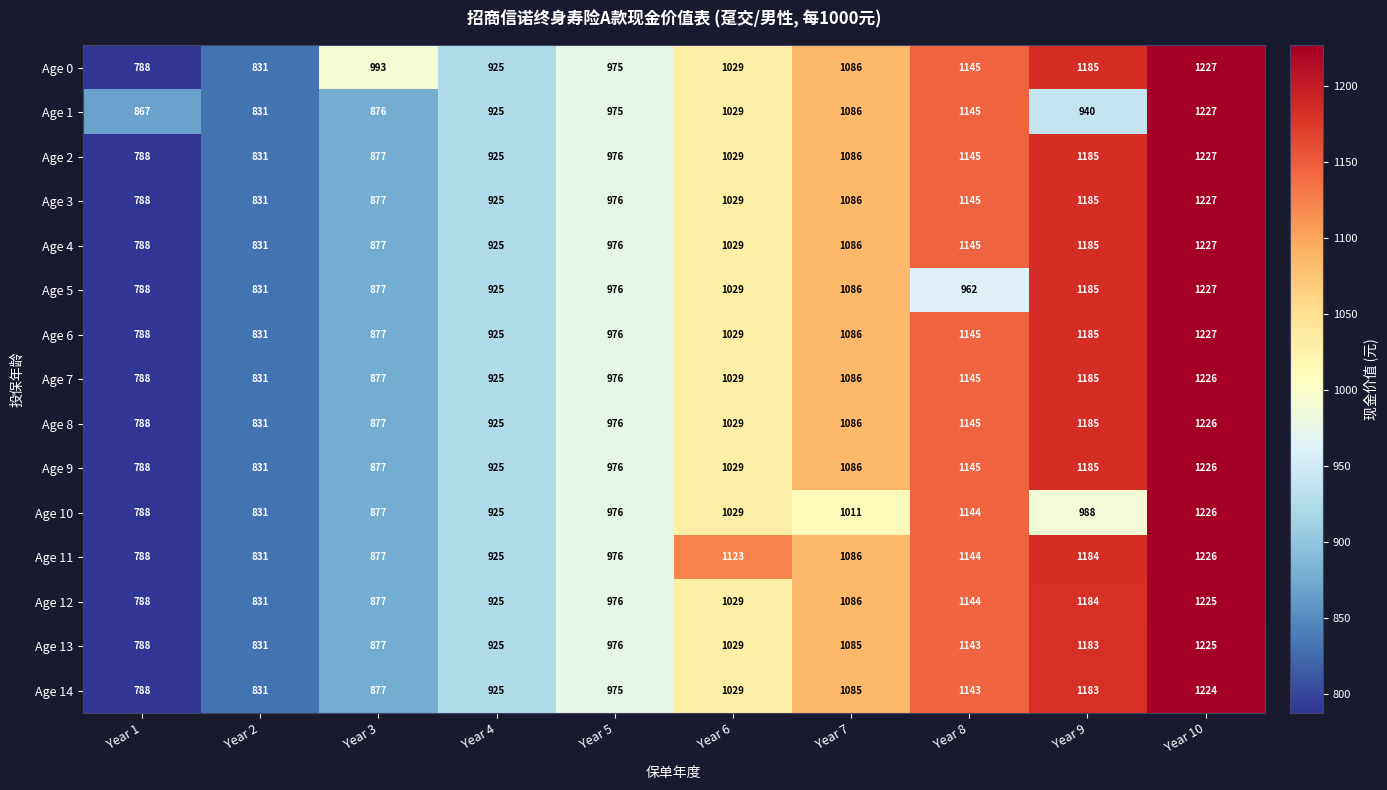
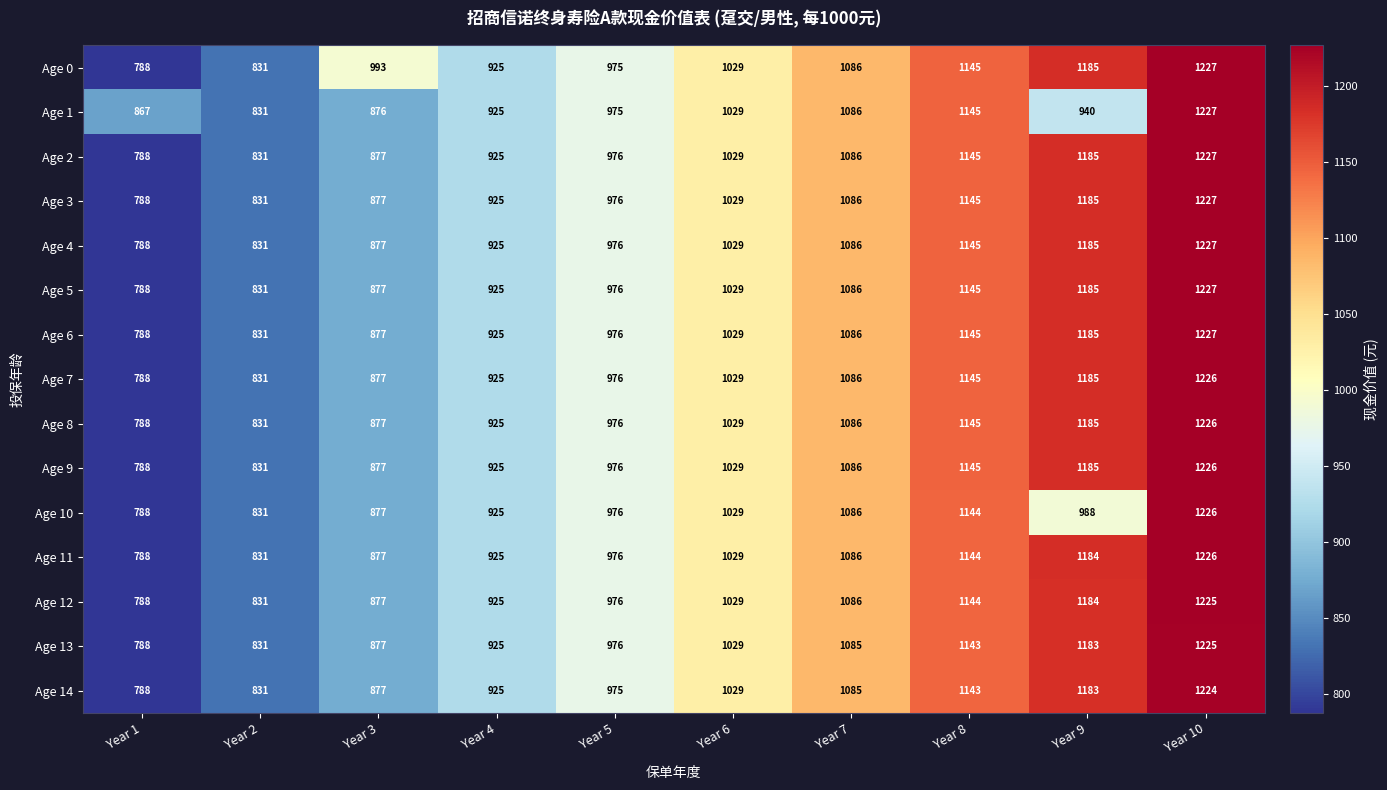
  {
    "Age 0": {
      "Year 1": 788,
      "Year 2": 831,
      "Year 3": 993,
      "Year 4": 925,
      "Year 5": 975,
      "Year 6": 1029,
      "Year 7": 1086,
      "Year 8": 1145,
      "Year 9": 1185,
      "Year 10": 1227
    },
    "Age 1": {
      "Year 1": 867,
      "Year 2": 831,
      "Year 3": 876,
      "Year 4": 925,
      "Year 5": 975,
      "Year 6": 1029,
      "Year 7": 1086,
      "Year 8": 1145,
      "Year 9": 940,
      "Year 10": 1227
    },
    "Age 2": {
      "Year 1": 788,
      "Year 2": 831,
      "Year 3": 877,
      "Year 4": 925,
      "Year 5": 976,
      "Year 6": 1029,
      "Year 7": 1086,
      "Year 8": 1145,
      "Year 9": 1185,
      "Year 10": 1227
    },
    "Age 3": {
      "Year 1": 788,
      "Year 2": 831,
      "Year 3": 877,
      "Year 4": 925,
      "Year 5": 976,
      "Year 6": 1029,
      "Year 7": 1086,
      "Year 8": 1145,
      "Year 9": 1185,
      "Year 10": 1227
    },
    "Age 4": {
      "Year 1": 788,
      "Year 2": 831,
      "Year 3": 877,
      "Year 4": 925,
      "Year 5": 976,
      "Year 6": 1029,
      "Year 7": 1086,
      "Year 8": 1145,
      "Year 9": 1185,
      "Year 10": 1227
    },
    "Age 5": {
      "Year 1": 788,
      "Year 2": 831,
      "Year 3": 877,
      "Year 4": 925,
      "Year 5": 976,
      "Year 6": 1029,
      "Year 7": 1086,
-     "Year 8": 962,
+     "Year 8": 1145,
      "Year 9": 1185,
      "Year 10": 1227
    },
    "Age 6": {
      "Year 1": 788,
      "Year 2": 831,
      "Year 3": 877,
      "Year 4": 925,
      "Year 5": 976,
      "Year 6": 1029,
      "Year 7": 1086,
      "Year 8": 1145,
      "Year 9": 1185,
      "Year 10": 1227
    },
    "Age 7": {
      "Year 1": 788,
      "Year 2": 831,
      "Year 3": 877,
      "Year 4": 925,
      "Year 5": 976,
      "Year 6": 1029,
      "Year 7": 1086,
      "Year 8": 1145,
      "Year 9": 1185,
      "Year 10": 1226
    },
    "Age 8": {
      "Year 1": 788,
      "Year 2": 831,
      "Year 3": 877,
      "Year 4": 925,
      "Year 5": 976,
      "Year 6": 1029,
      "Year 7": 1086,
      "Year 8": 1145,
      "Year 9": 1185,
      "Year 10": 1226
    },
    "Age 9": {
      "Year 1": 788,
      "Year 2": 831,
      "Year 3": 877,
      "Year 4": 925,
      "Year 5": 976,
      "Year 6": 1029,
      "Year 7": 1086,
      "Year 8": 1145,
      "Year 9": 1185,
      "Year 10": 1226
    },
    "Age 10": {
      "Year 1": 788,
      "Year 2": 831,
      "Year 3": 877,
      "Year 4": 925,
      "Year 5": 976,
      "Year 6": 1029,
-     "Year 7": 1011,
+     "Year 7": 1086,
      "Year 8": 1144,
      "Year 9": 988,
      "Year 10": 1226
    },
    "Age 11": {
      "Year 1": 788,
      "Year 2": 831,
      "Year 3": 877,
      "Year 4": 925,
      "Year 5": 976,
-     "Year 6": 1123,
+     "Year 6": 1029,
      "Year 7": 1086,
      "Year 8": 1144,
      "Year 9": 1184,
      "Year 10": 1226
    },
    "Age 12": {
      "Year 1": 788,
      "Year 2": 831,
      "Year 3": 877,
      "Year 4": 925,
      "Year 5": 976,
      "Year 6": 1029,
      "Year 7": 1086,
      "Year 8": 1144,
      "Year 9": 1184,
      "Year 10": 1225
    },
    "Age 13": {
      "Year 1": 788,
      "Year 2": 831,
      "Year 3": 877,
      "Year 4": 925,
      "Year 5": 976,
      "Year 6": 1029,
      "Year 7": 1085,
      "Year 8": 1143,
      "Year 9": 1183,
      "Year 10": 1225
    },
    "Age 14": {
      "Year 1": 788,
      "Year 2": 831,
      "Year 3": 877,
      "Year 4": 925,
      "Year 5": 975,
      "Year 6": 1029,
      "Year 7": 1085,
      "Year 8": 1143,
      "Year 9": 1183,
      "Year 10": 1224
    }
  }
